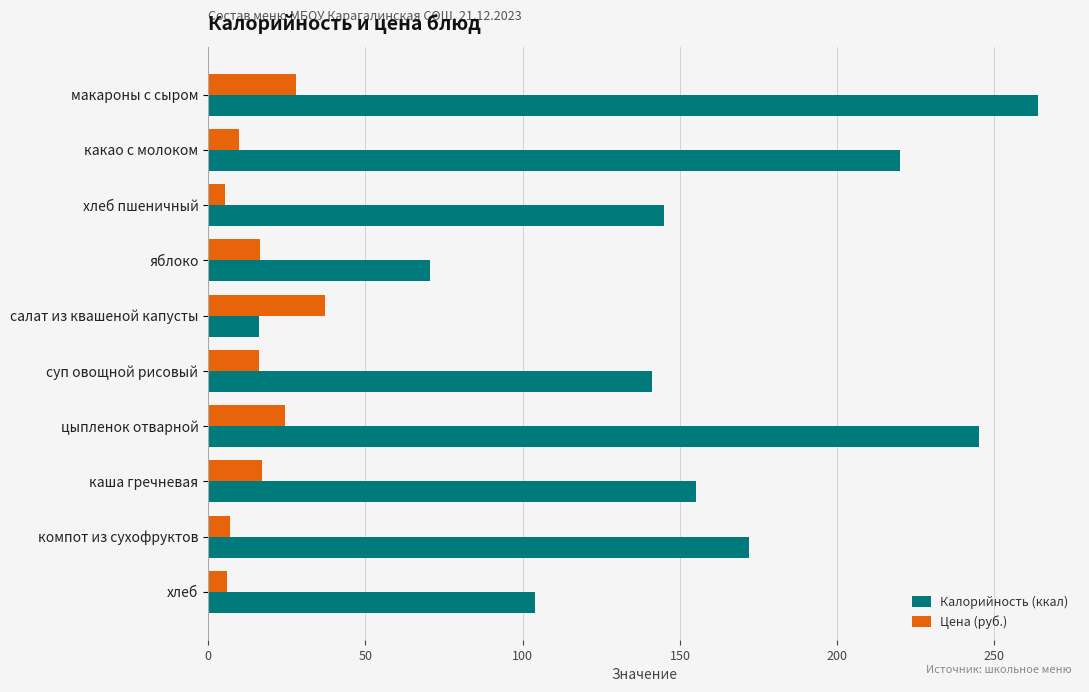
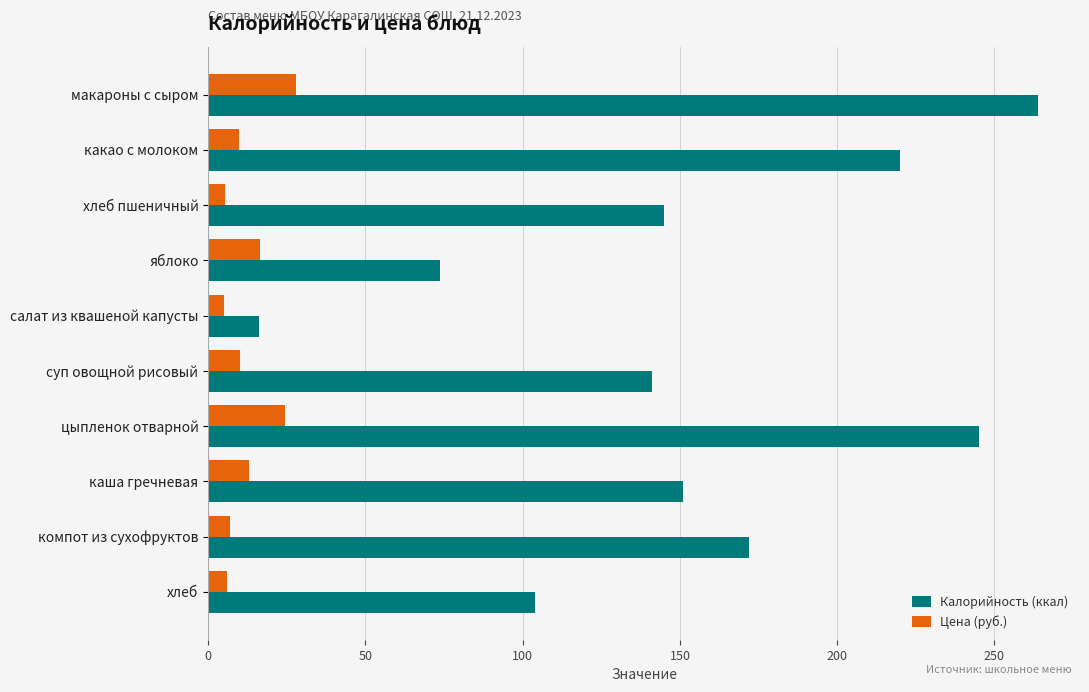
  {
    "Калорийность (ккал)": {
      "макароны с сыром": 264,
      "какао с молоком": 220,
      "хлеб пшеничный": 145,
-     "яблоко": 71,
+     "яблоко": 74,
      "салат из квашеной капусты": 16,
      "суп овощной рисовый": 141,
      "цыпленок отварной": 245,
-     "каша гречневая": 155,
+     "каша гречневая": 151,
      "компот из сухофруктов": 172,
      "хлеб": 104
    },
    "Цена (руб.)": {
      "макароны с сыром": 28,
      "какао с молоком": 10,
      "хлеб пшеничный": 5,
      "яблоко": 17,
-     "салат из квашеной капусты": 37,
-     "суп овощной рисовый": 16,
+     "салат из квашеной капусты": 5,
+     "суп овощной рисовый": 10,
      "цыпленок отварной": 25,
-     "каша гречневая": 17,
+     "каша гречневая": 13,
      "компот из сухофруктов": 7,
      "хлеб": 6
    }
  }
